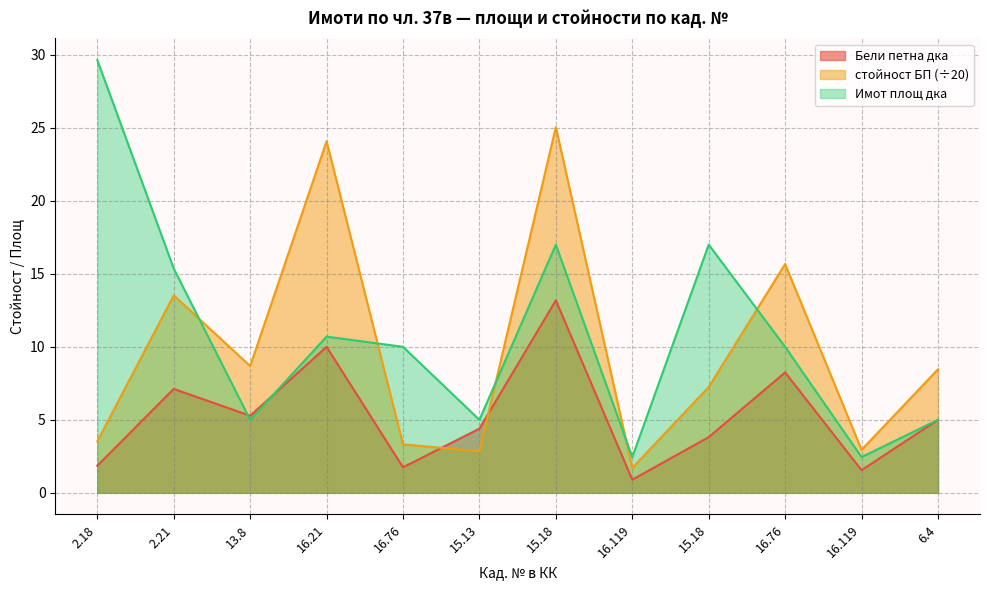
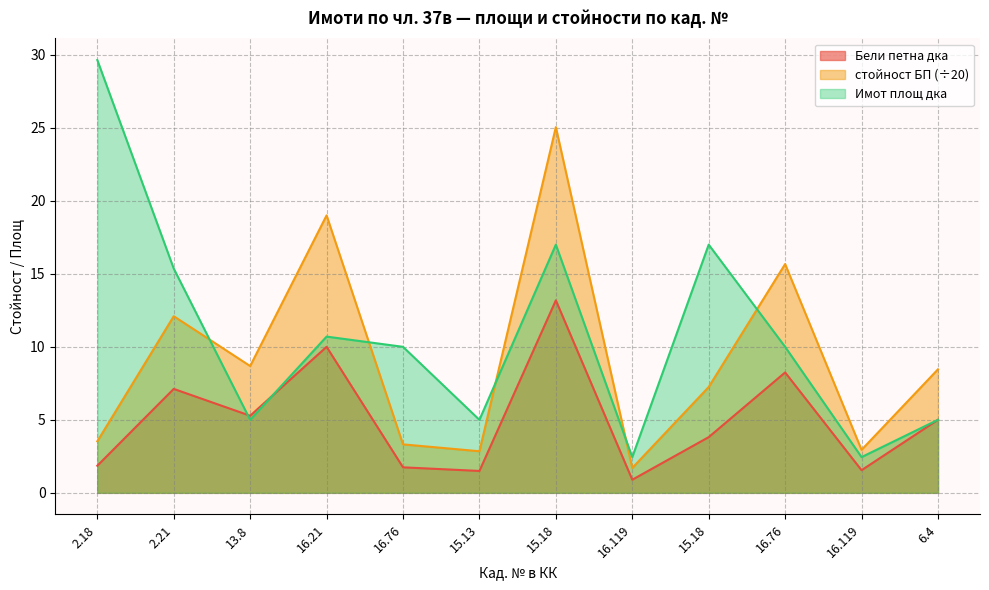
  {
    "Бели петна дка": {
      "2.18": 1.9,
      "2.21": 7.1,
      "13.8": 5.3,
      "16.21": 10.0,
-     "15.13": 4.4
+     "15.13": 1.5
    },
    "стойност БП (÷20)": {
      "2.18": 3.5,
-     "2.21": 13.5,
+     "2.21": 12.1,
      "13.8": 8.7,
-     "16.21": 24.1,
+     "16.21": 19.0,
      "15.13": 2.8,
      "6.4": 8.5
    },
    "Имот площ дка": {
      "2.18": 29.6,
      "2.21": 15.4,
      "13.8": 5.0,
      "16.21": 10.7,
      "15.13": 5.0
    }
  }
